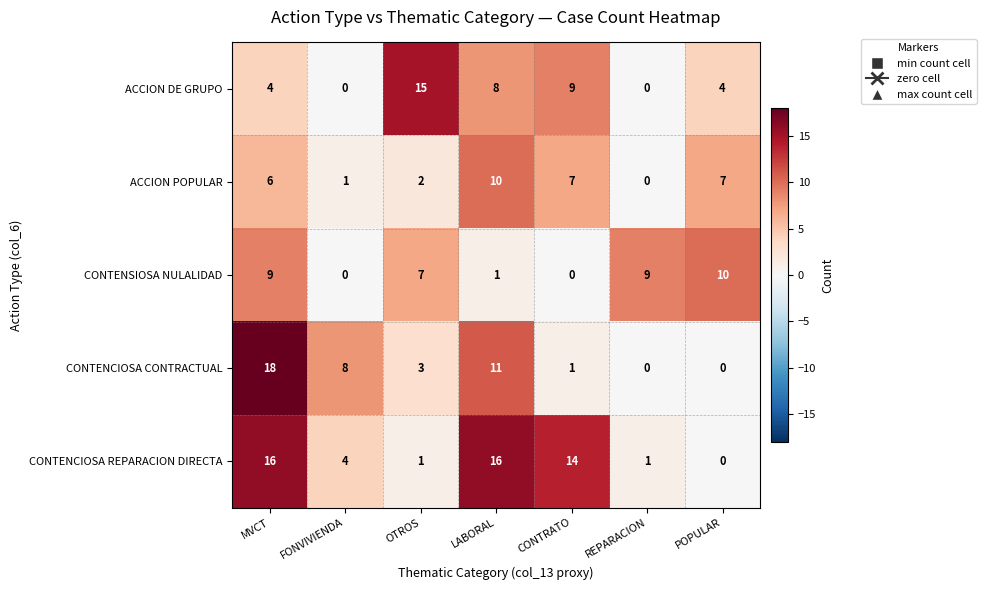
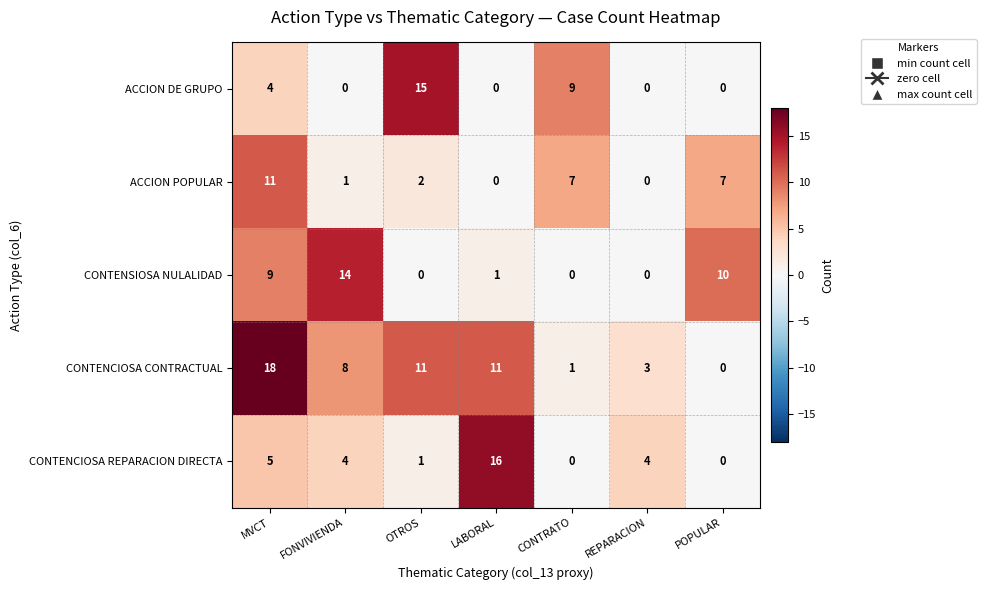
  {
    "ACCION DE GRUPO": {
      "MVCT": 4,
      "FONVIVIENDA": 0,
      "OTROS": 15,
-     "LABORAL": 8,
+     "LABORAL": 0,
      "CONTRATO": 9,
      "REPARACION": 0,
-     "POPULAR": 4
+     "POPULAR": 0
    },
    "ACCION POPULAR": {
-     "MVCT": 6,
+     "MVCT": 11,
      "FONVIVIENDA": 1,
      "OTROS": 2,
-     "LABORAL": 10,
+     "LABORAL": 0,
      "CONTRATO": 7,
      "REPARACION": 0,
      "POPULAR": 7
    },
    "CONTENSIOSA NULALIDAD": {
      "MVCT": 9,
-     "FONVIVIENDA": 0,
-     "OTROS": 7,
+     "FONVIVIENDA": 14,
+     "OTROS": 0,
      "LABORAL": 1,
      "CONTRATO": 0,
-     "REPARACION": 9,
+     "REPARACION": 0,
      "POPULAR": 10
    },
    "CONTENCIOSA CONTRACTUAL": {
      "MVCT": 18,
      "FONVIVIENDA": 8,
-     "OTROS": 3,
+     "OTROS": 11,
      "LABORAL": 11,
      "CONTRATO": 1,
-     "REPARACION": 0,
+     "REPARACION": 3,
      "POPULAR": 0
    },
    "CONTENCIOSA REPARACION DIRECTA": {
-     "MVCT": 16,
+     "MVCT": 5,
      "FONVIVIENDA": 4,
      "OTROS": 1,
      "LABORAL": 16,
-     "CONTRATO": 14,
-     "REPARACION": 1,
+     "CONTRATO": 0,
+     "REPARACION": 4,
      "POPULAR": 0
    }
  }
